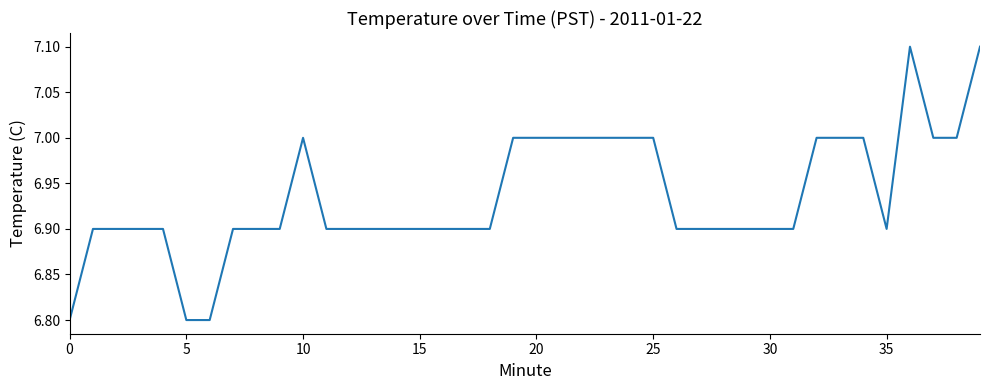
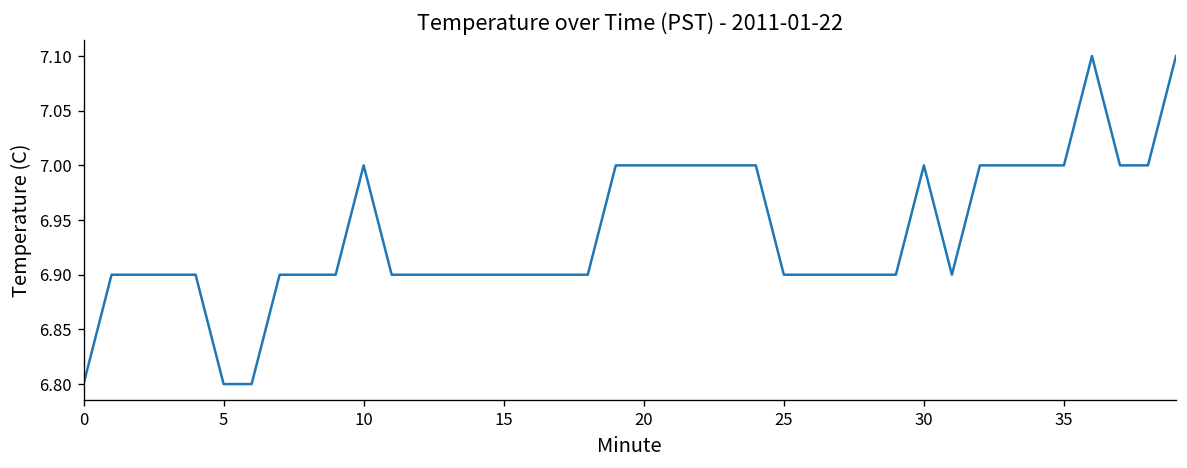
  {
    "0": 6.8,
    "5": 6.8,
    "10": 7.0,
    "15": 6.9,
    "20": 7.0,
-   "25": 7.0,
-   "30": 6.9,
-   "35": 6.9
+   "25": 6.9,
+   "30": 7.0,
+   "35": 7.0
  }
